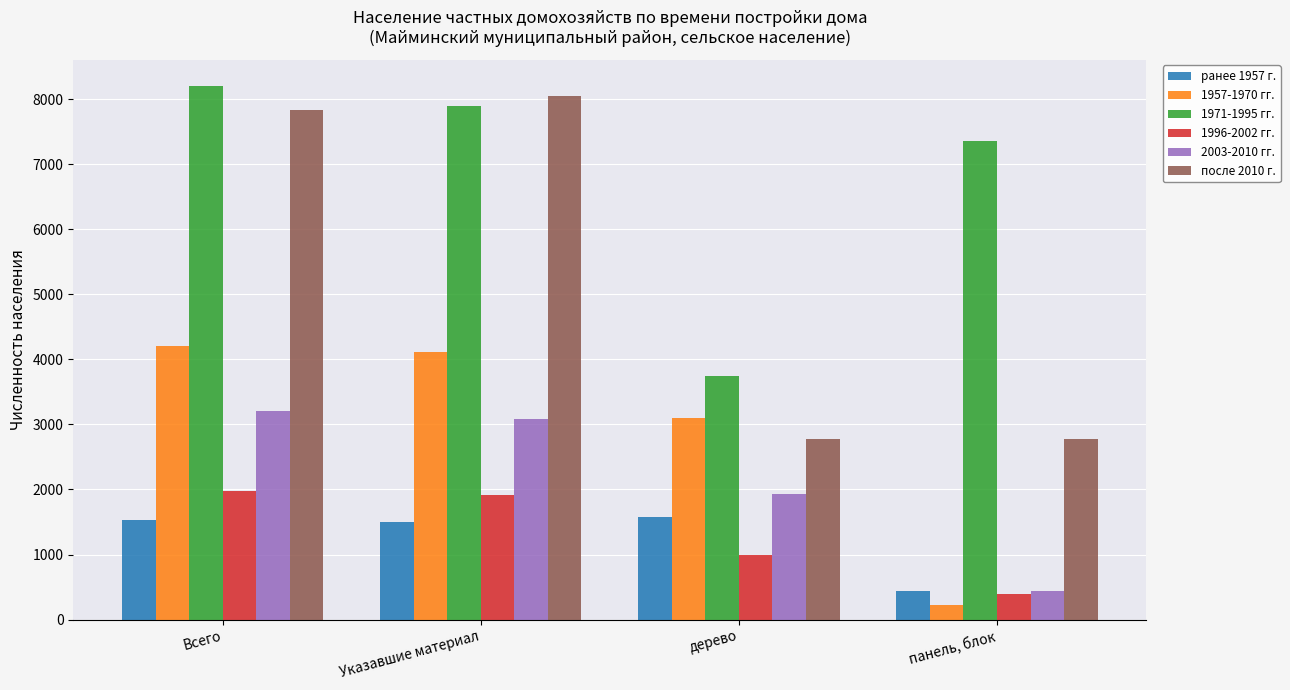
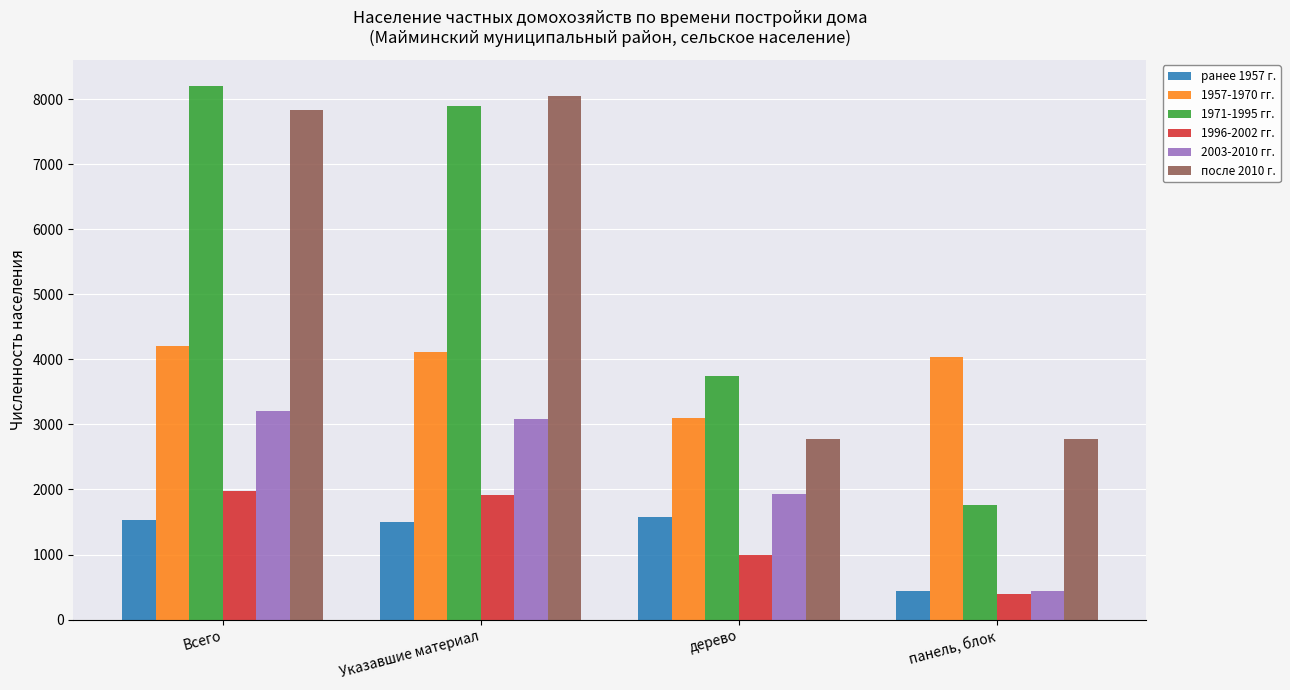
  {
    "ранее 1957 г.": {
      "Всего": 1500,
      "Указавшие материал": 1500,
      "дерево": 1600,
      "панель, блок": 400
    },
    "1957-1970 гг.": {
      "Всего": 4200,
      "Указавшие материал": 4100,
      "дерево": 3100,
-     "панель, блок": 200
+     "панель, блок": 4000
    },
    "1971-1995 гг.": {
      "Всего": 8200,
      "Указавшие материал": 7900,
      "дерево": 3700,
-     "панель, блок": 7400
+     "панель, блок": 1800
    },
    "1996-2002 гг.": {
      "Всего": 2000,
      "Указавшие материал": 1900,
      "дерево": 1000,
      "панель, блок": 400
    },
    "2003-2010 гг.": {
      "Всего": 3200,
      "Указавшие материал": 3100,
      "дерево": 1900,
      "панель, блок": 400
    },
    "после 2010 г.": {
      "Всего": 7800,
      "Указавшие материал": 8000,
      "дерево": 2800,
      "панель, блок": 2800
    }
  }
